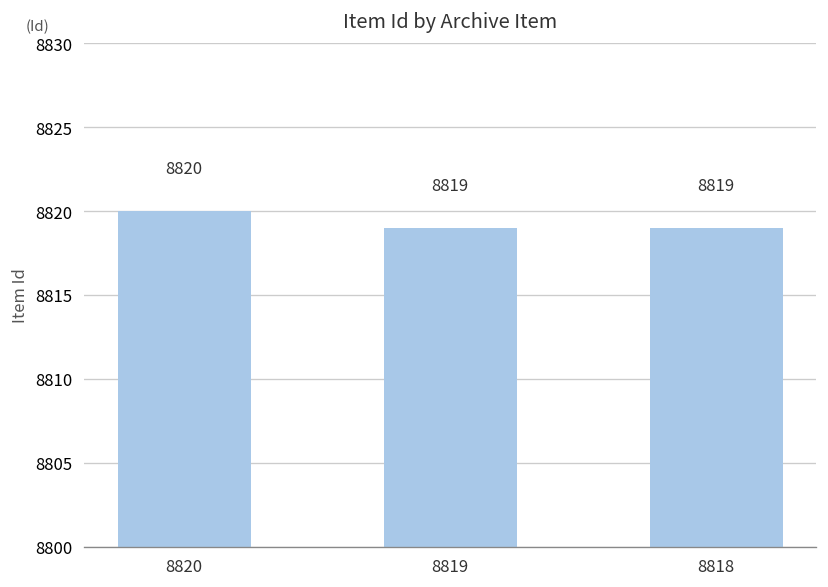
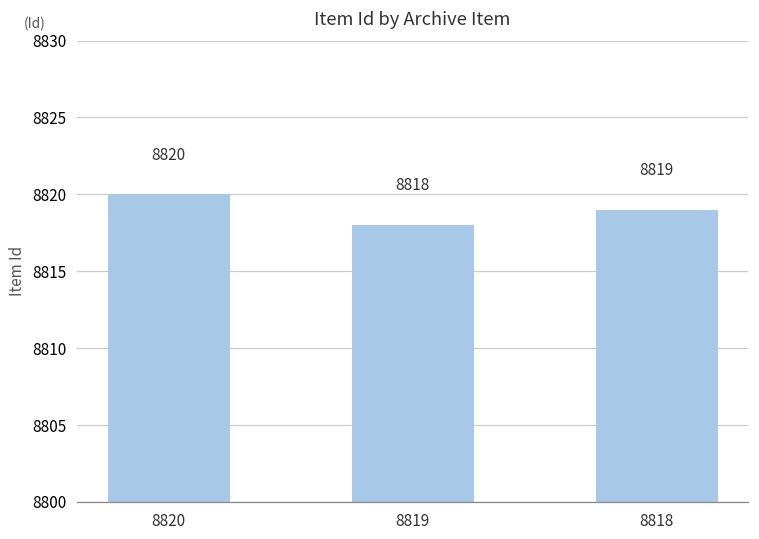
  {
-   "8819": 8819
+   "8819": 8818
  }
